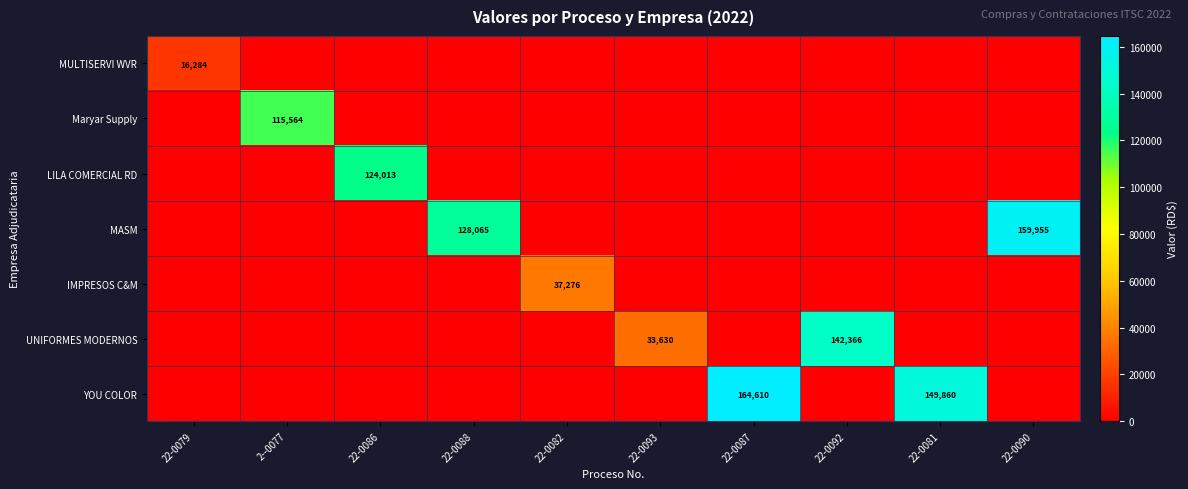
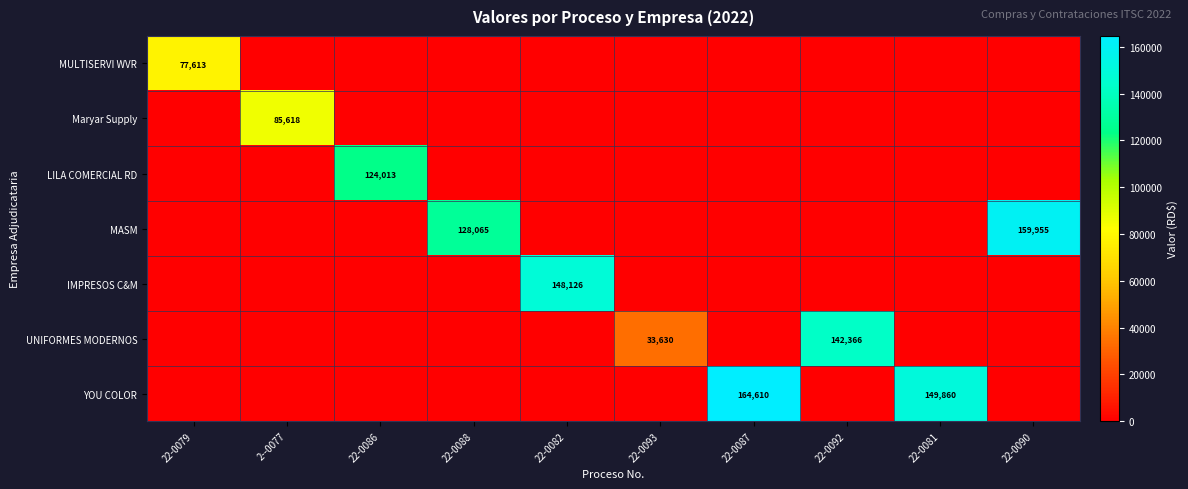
  {
    "MULTISERVI WVR": {
-     "22-0079": "16,284"
+     "22-0079": "77,613"
    },
    "Maryar Supply": {
-     "2--0077": "115,564"
+     "2--0077": "85,618"
    },
    "LILA COMERCIAL RD": {
      "22-0086": "124,013"
    },
    "MASM": {
      "22-0088": "128,065",
      "22-0090": "159,955"
    },
    "IMPRESOS C&M": {
-     "22-0082": "37,276"
+     "22-0082": "148,126"
    },
    "UNIFORMES MODERNOS": {
      "22-0093": "33,630",
      "22-0092": "142,366"
    },
    "YOU COLOR": {
      "22-0087": "164,610",
      "22-0081": "149,860"
    }
  }
